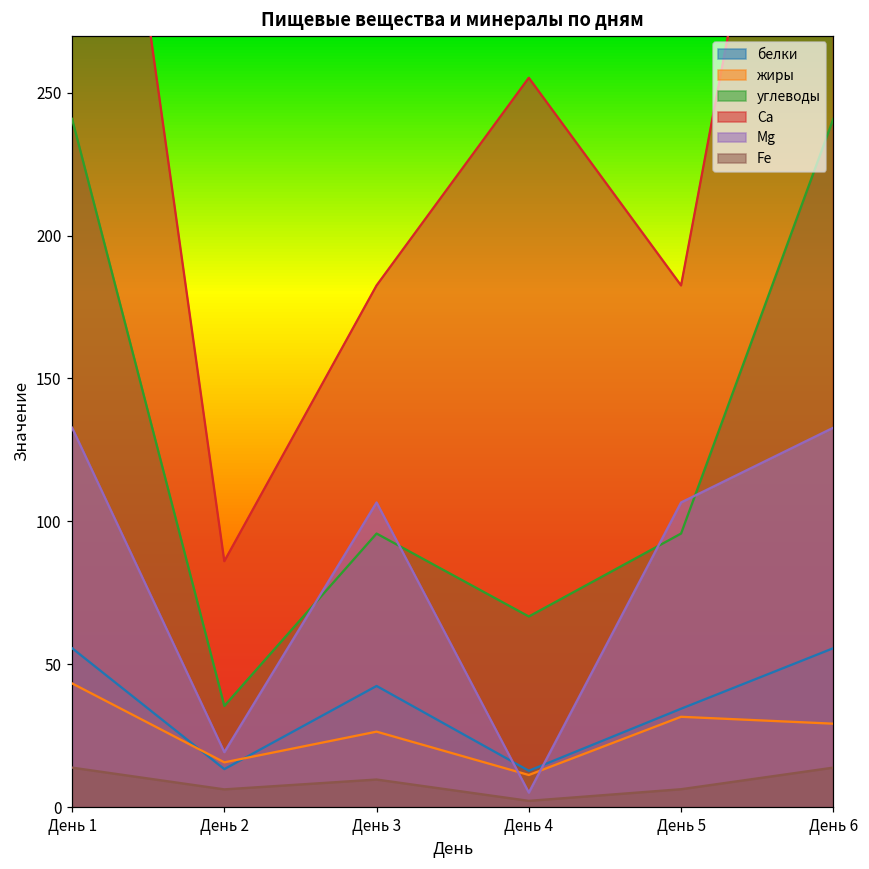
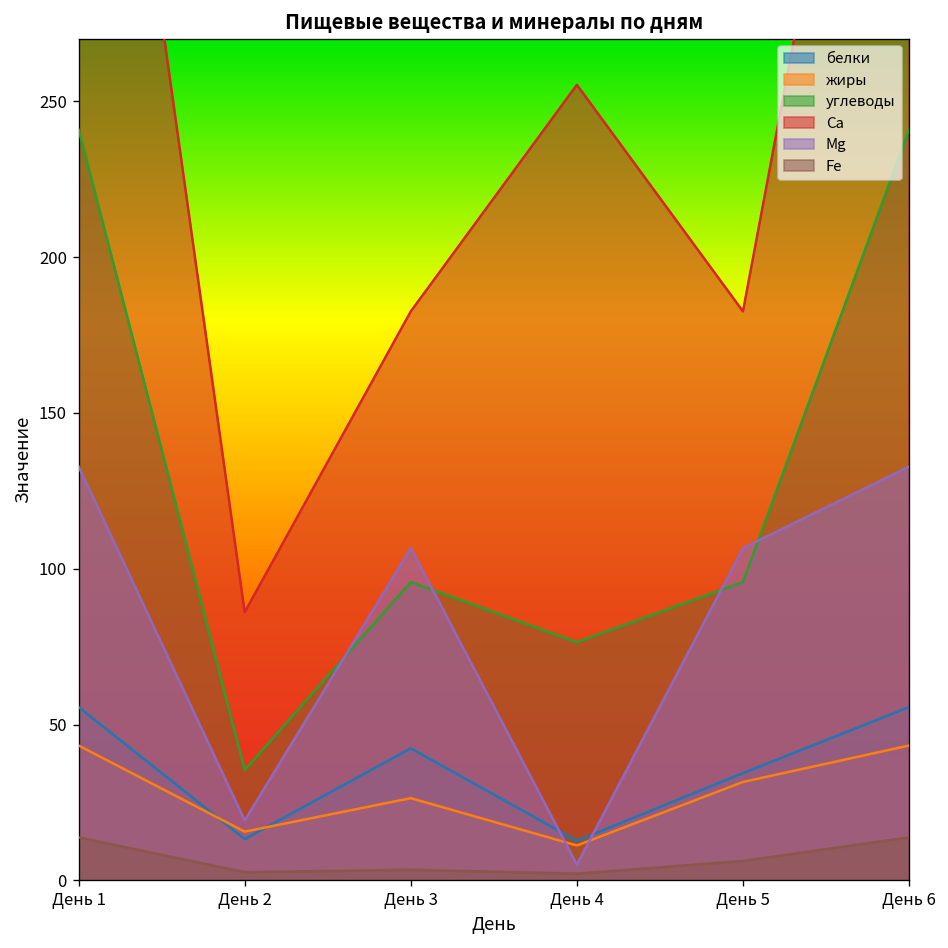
  {
    "белки": {
      "День 1": 56,
      "День 2": 13,
      "День 3": 42,
      "День 4": 13,
      "День 5": 34,
      "День 6": 56
    },
    "жиры": {
      "День 1": 43,
      "День 2": 16,
      "День 3": 26,
      "День 4": 11,
      "День 5": 32,
-     "День 6": 29
+     "День 6": 43
    },
    "углеводы": {
      "День 1": 241,
      "День 2": 35,
      "День 3": 96,
-     "День 4": 67,
+     "День 4": 76,
      "День 5": 96,
      "День 6": 241
    },
    "Ca": {
      "День 2": 86,
      "День 3": 183,
      "День 4": 255,
      "День 5": 183
    },
    "Mg": {
      "День 1": 133,
      "День 2": 19,
      "День 3": 107,
      "День 4": 5,
      "День 5": 107,
      "День 6": 133
    },
    "Fe": {
      "День 1": 14,
-     "День 2": 6,
-     "День 3": 10,
+     "День 2": 3,
+     "День 3": 3,
      "День 4": 2,
      "День 5": 6,
      "День 6": 14
    }
  }
